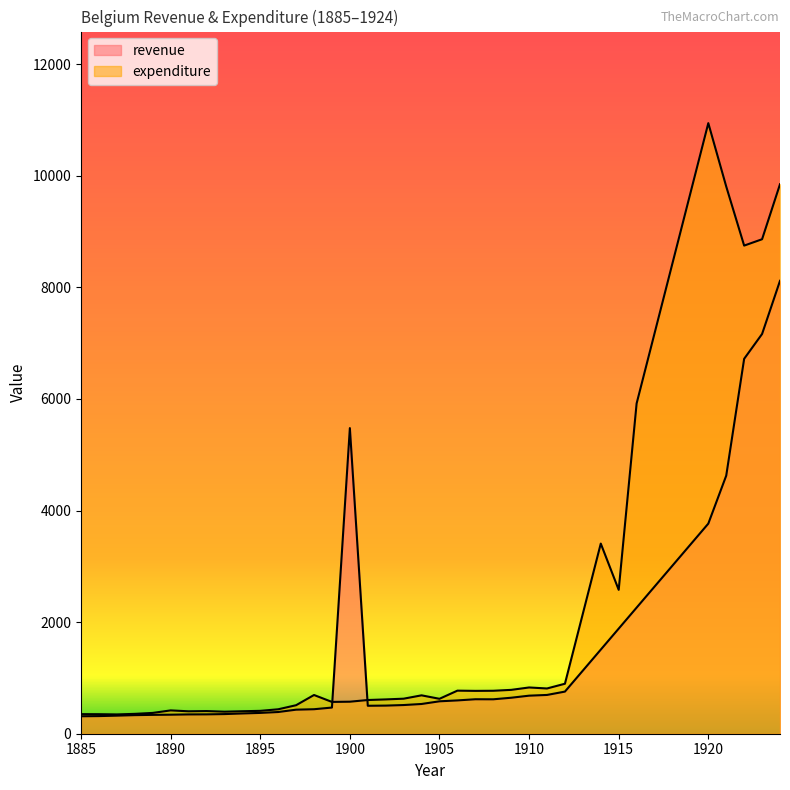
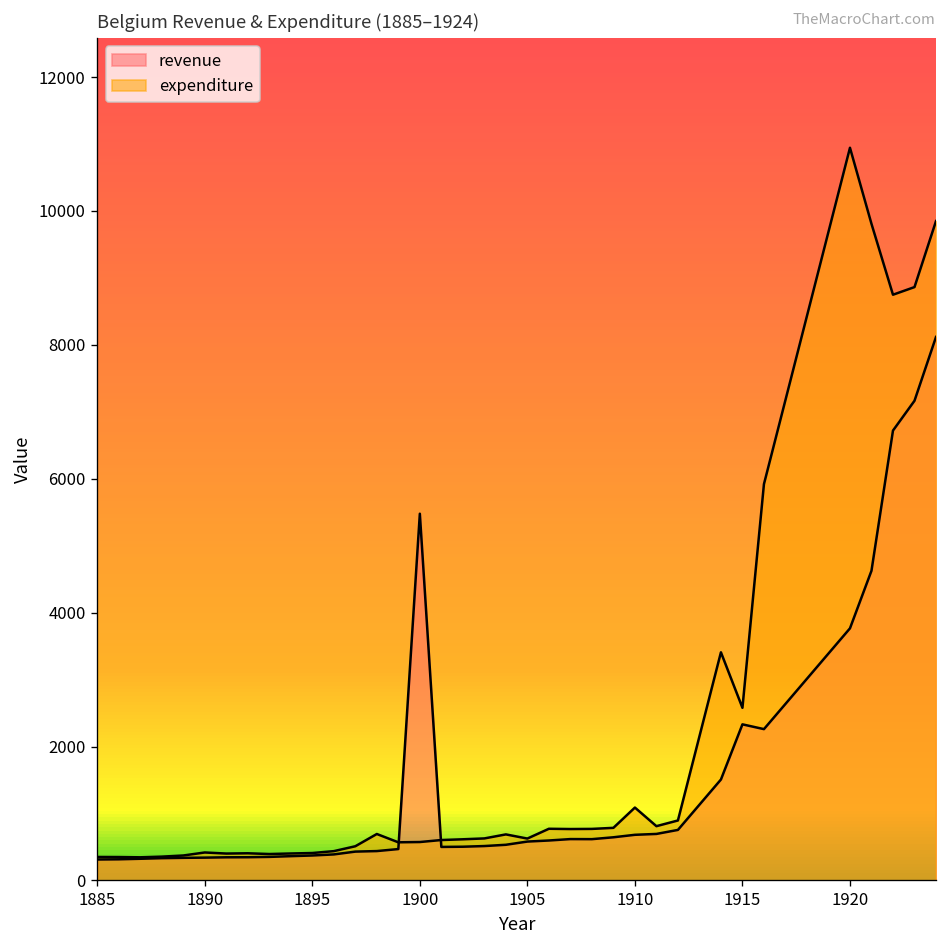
  {
    "revenue": {
      "1890": 300,
      "1900": 5500,
      "1910": 700,
-     "1915": 1900,
+     "1915": 2300,
      "1920": 3800
    },
    "expenditure": {
      "1890": 400,
      "1900": 600,
-     "1910": 800,
+     "1910": 1100,
      "1915": 2600,
      "1920": 10900
    }
  }
